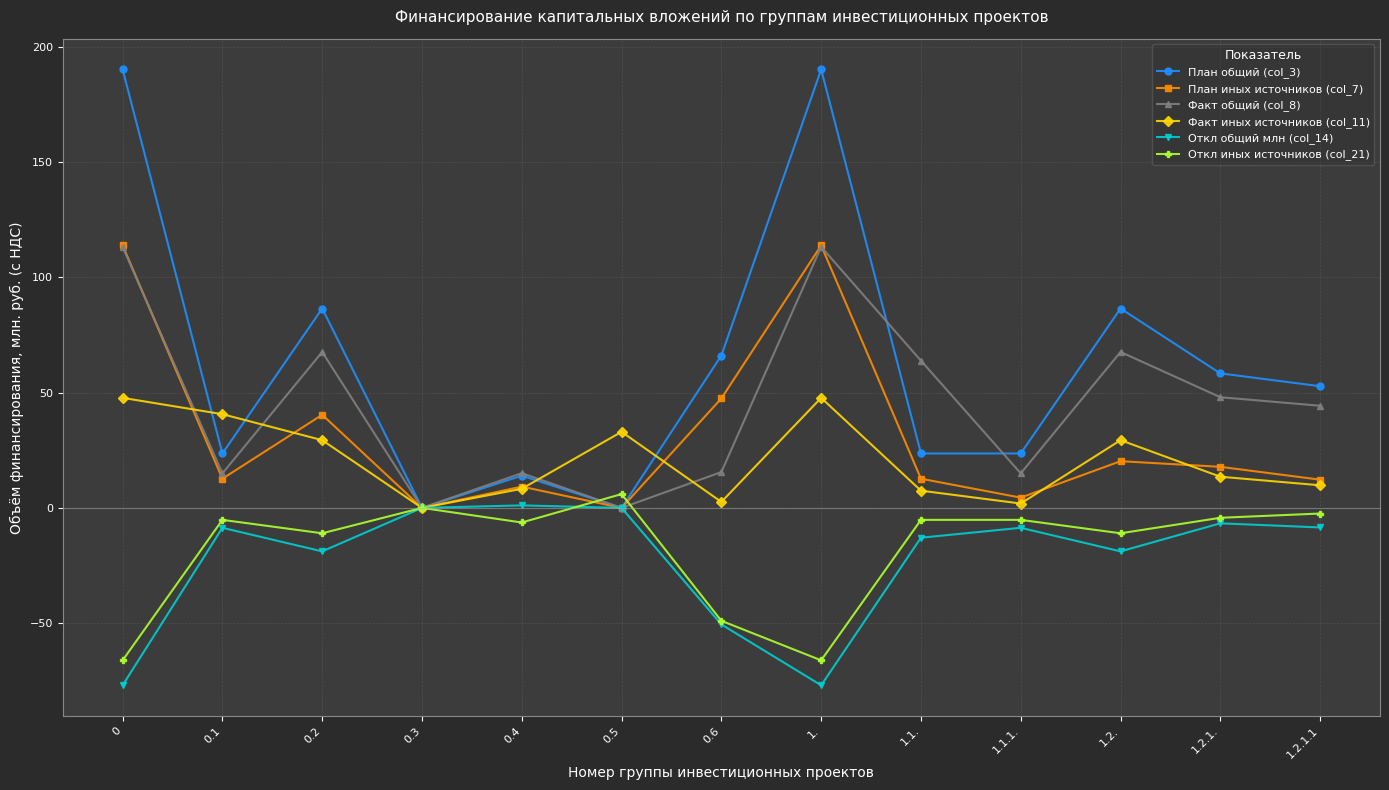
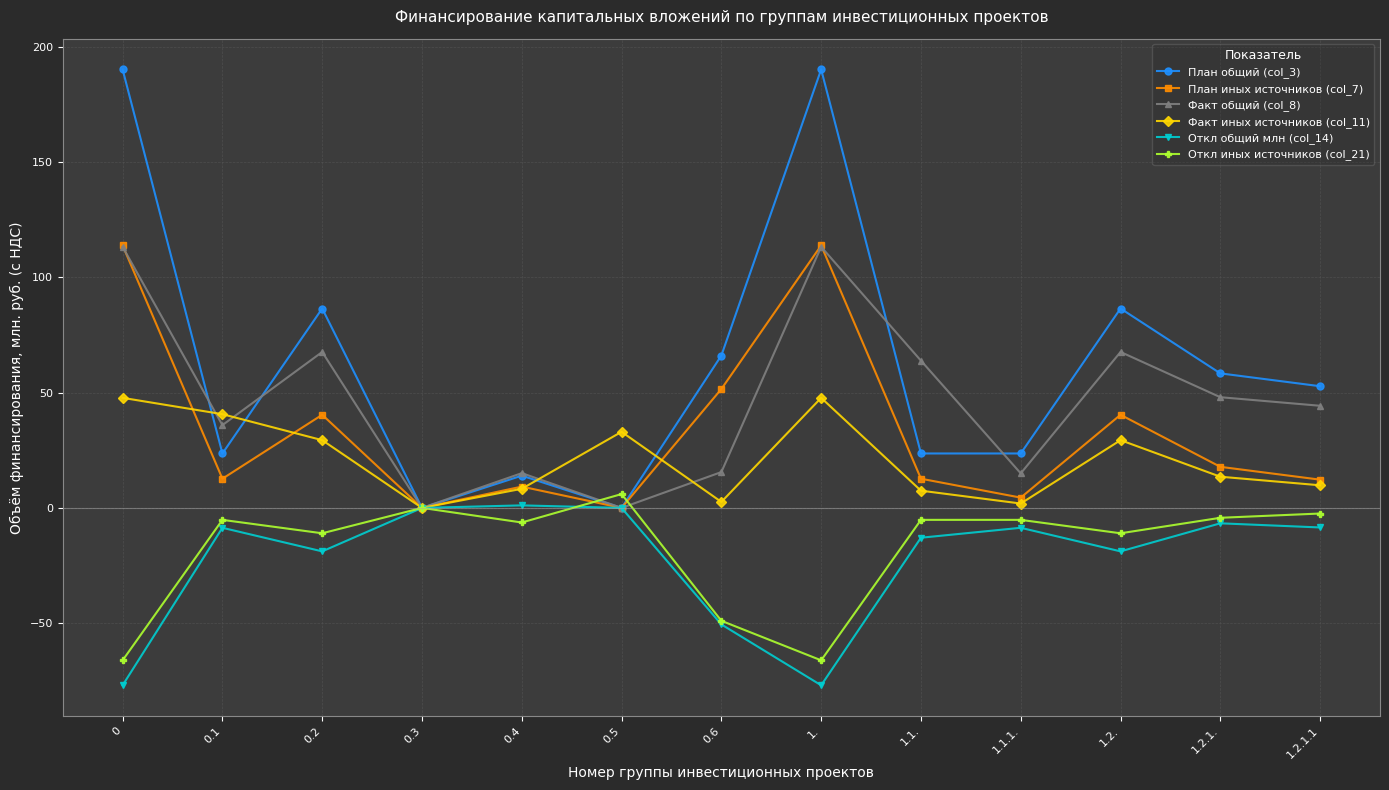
  {
    "План общий (col_3)": {
      "0": 190,
      "0.1": 24,
      "0.2": 86,
      "0.6": 66,
      "1.": 190,
      "1.1.": 24,
      "1.1.1.": 24,
      "1.2.": 86,
      "1.2.1.": 58,
      "1.2.1.1": 53
    },
    "План иных источников (col_7)": {
      "0.1": 13,
      "0.2": 40,
-     "0.6": 47,
+     "0.6": 52,
      "1.1.": 13,
      "1.1.1.": 4,
-     "1.2.": 20,
+     "1.2.": 40,
      "1.2.1.": 18,
      "1.2.1.1": 12
    },
    "Факт общий (col_8)": {
-     "0.1": 15,
+     "0.1": 36,
      "0.2": 68,
      "0.6": 16,
      "1.1.": 64,
      "1.1.1.": 15,
      "1.2.": 68,
      "1.2.1.": 48,
      "1.2.1.1": 44
    },
    "Факт иных источников (col_11)": {
      "0": 48,
      "0.1": 41,
      "0.2": 29,
      "0.5": 33,
      "0.6": 3,
      "1.": 48,
      "1.1.": 7,
      "1.1.1.": 2,
      "1.2.": 29,
      "1.2.1.": 14,
      "1.2.1.1": 10
    },
    "Откл общий млн (col_14)": {
      "0": -77,
      "0.1": -9,
      "0.2": -19,
      "0.4": 1,
      "0.6": -51,
      "1.": -77,
      "1.1.": -13,
      "1.1.1.": -9,
      "1.2.": -19,
      "1.2.1.": -7,
      "1.2.1.1": -8
    },
    "Откл иных источников (col_21)": {
      "0": -66,
      "0.1": -5,
      "0.2": -11,
      "0.4": -6,
      "0.5": 6,
      "0.6": -49,
      "1.": -66,
      "1.1.": -5,
      "1.1.1.": -5,
      "1.2.": -11,
      "1.2.1.": -4,
      "1.2.1.1": -2
    }
  }
